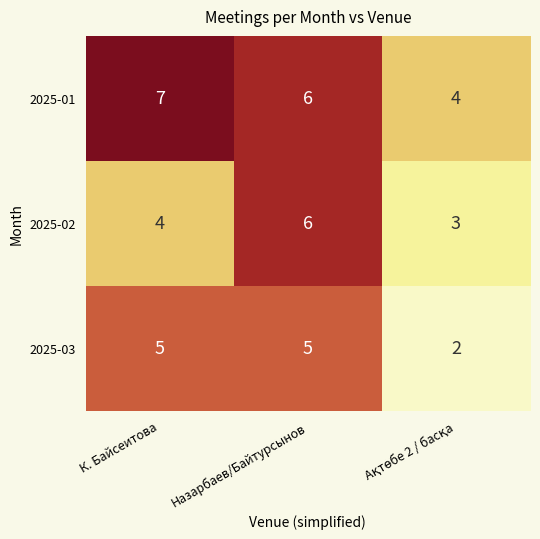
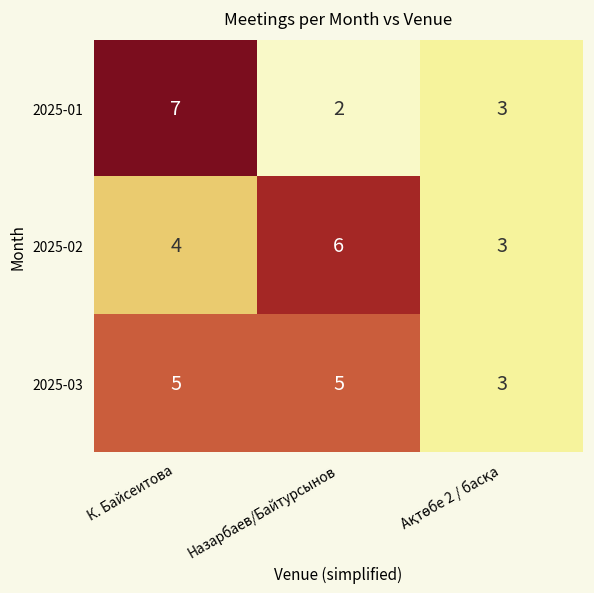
  {
    "2025-01": {
      "К. Байсеитова": 7,
-     "Назарбаев/Байтурсынов": 6,
-     "Ақтөбе 2 / басқа": 4
+     "Назарбаев/Байтурсынов": 2,
+     "Ақтөбе 2 / басқа": 3
    },
    "2025-02": {
      "К. Байсеитова": 4,
      "Назарбаев/Байтурсынов": 6,
      "Ақтөбе 2 / басқа": 3
    },
    "2025-03": {
      "К. Байсеитова": 5,
      "Назарбаев/Байтурсынов": 5,
-     "Ақтөбе 2 / басқа": 2
+     "Ақтөбе 2 / басқа": 3
    }
  }
